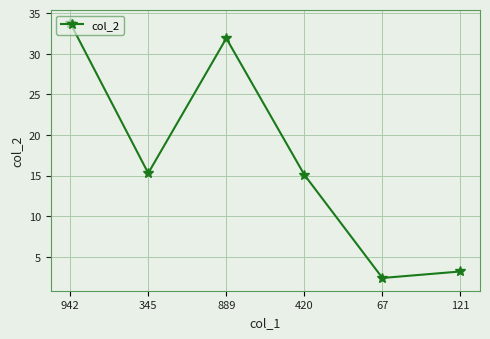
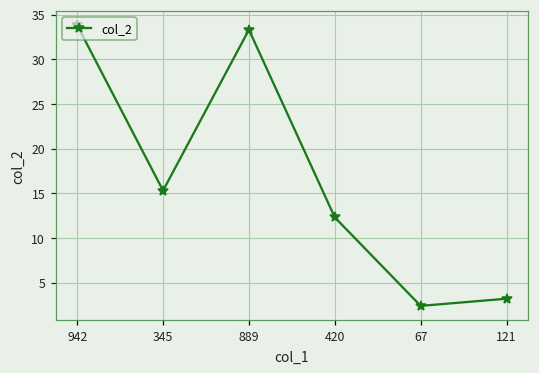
  {
    "345": 15,
-   "889": 32,
-   "420": 15,
+   "889": 33,
+   "420": 12,
    "67": 2,
    "121": 3
  }
